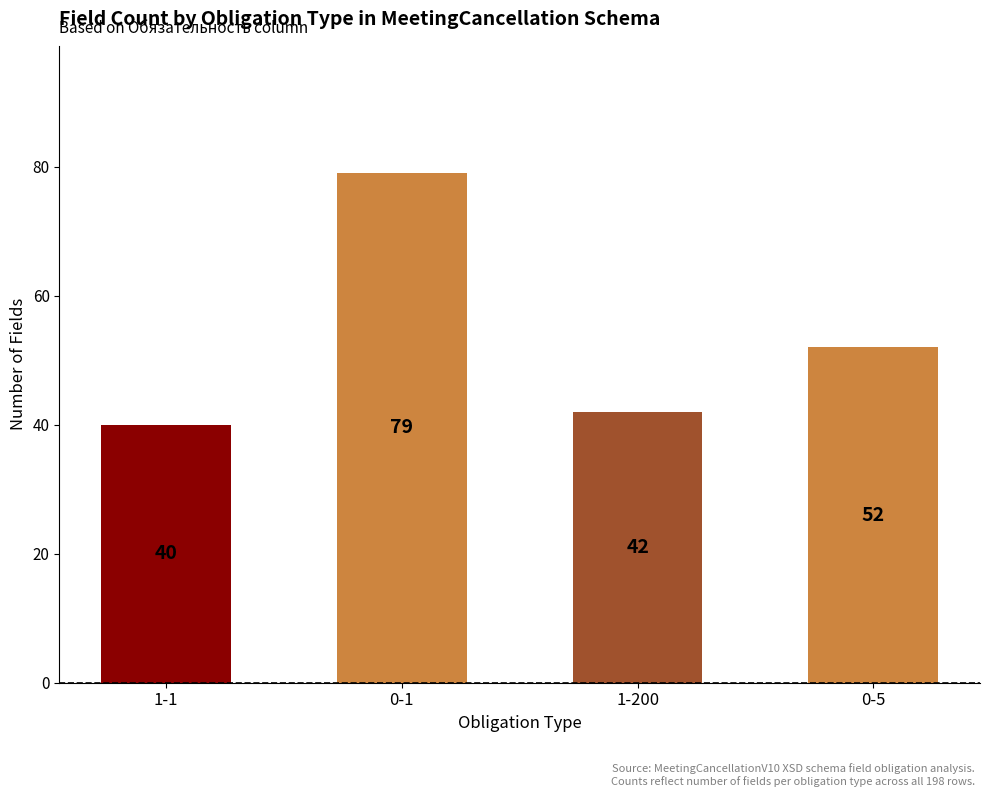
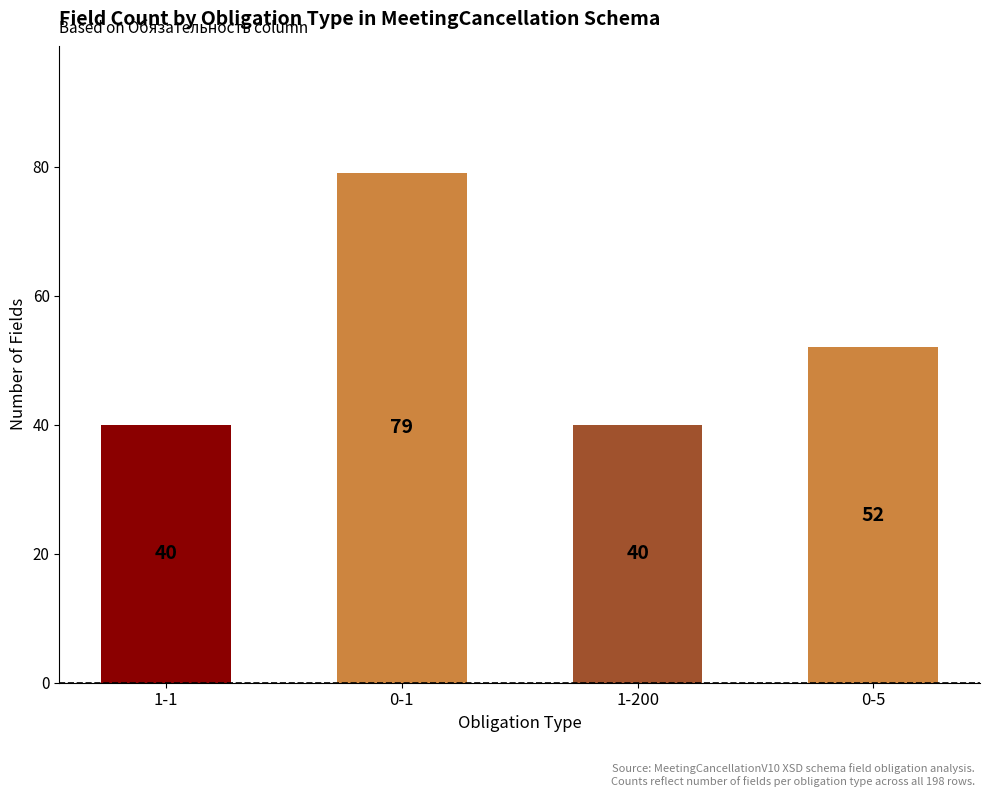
  {
    "1-1": 40,
    "0-1": 79,
-   "1-200": 42,
+   "1-200": 40,
    "0-5": 52
  }
